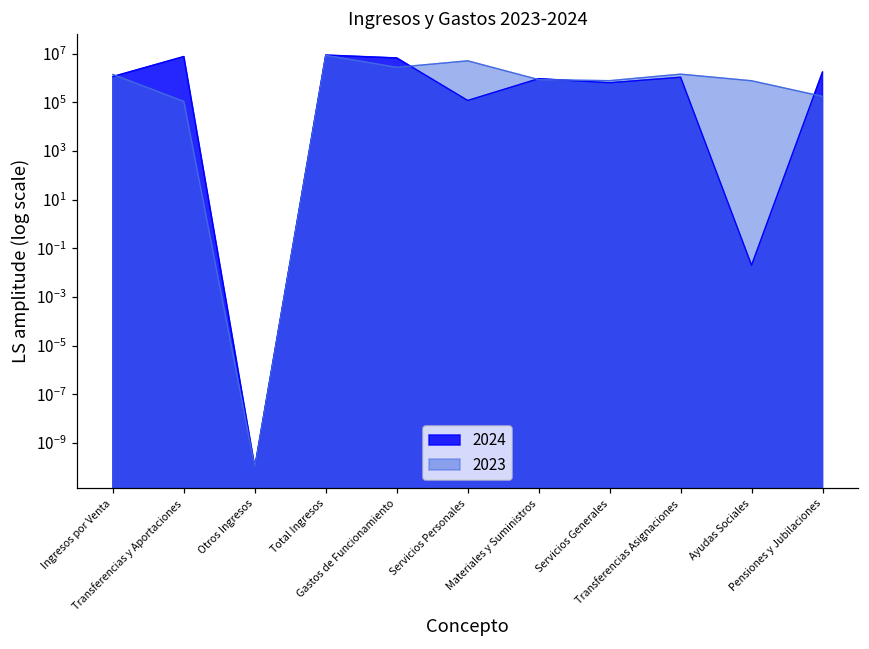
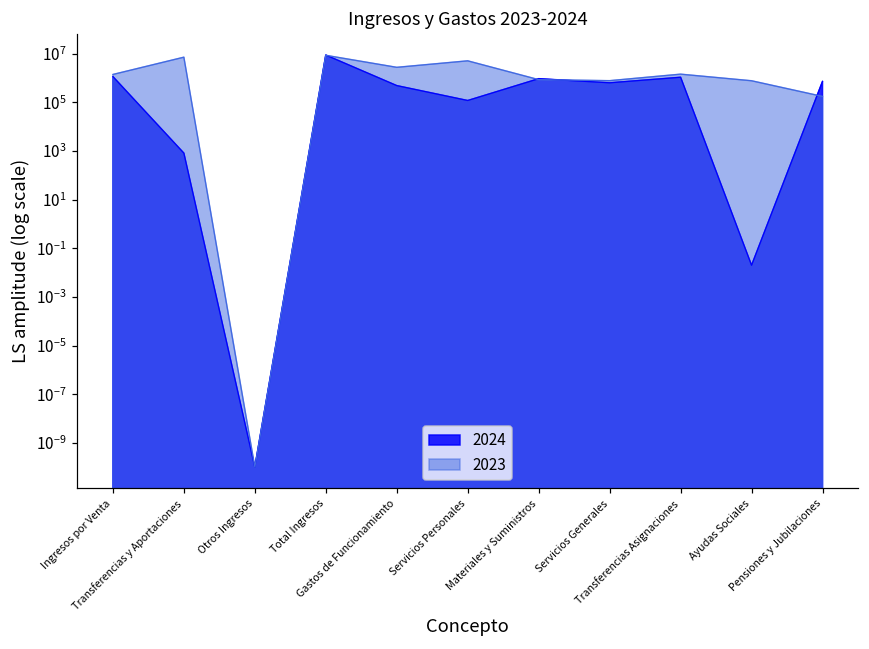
  {
    "2024": {
-     "Transferencias y Aportaciones": 8000000,
-     "Gastos de Funcionamiento": 7000000,
+     "Transferencias y Aportaciones": 800,
+     "Gastos de Funcionamiento": 500000,
      "Servicios Personales": 100000,
      "Transferencias Asignaciones": 1000000,
      "Ayudas Sociales": 0.02,
-     "Pensiones y Jubilaciones": 2000000
+     "Pensiones y Jubilaciones": 700000
    },
    "2023": {
-     "Transferencias y Aportaciones": 100000,
+     "Transferencias y Aportaciones": 7000000,
      "Gastos de Funcionamiento": 3000000,
      "Servicios Personales": 5000000,
      "Transferencias Asignaciones": 1000000,
      "Ayudas Sociales": 800000,
      "Pensiones y Jubilaciones": 200000
    }
  }
